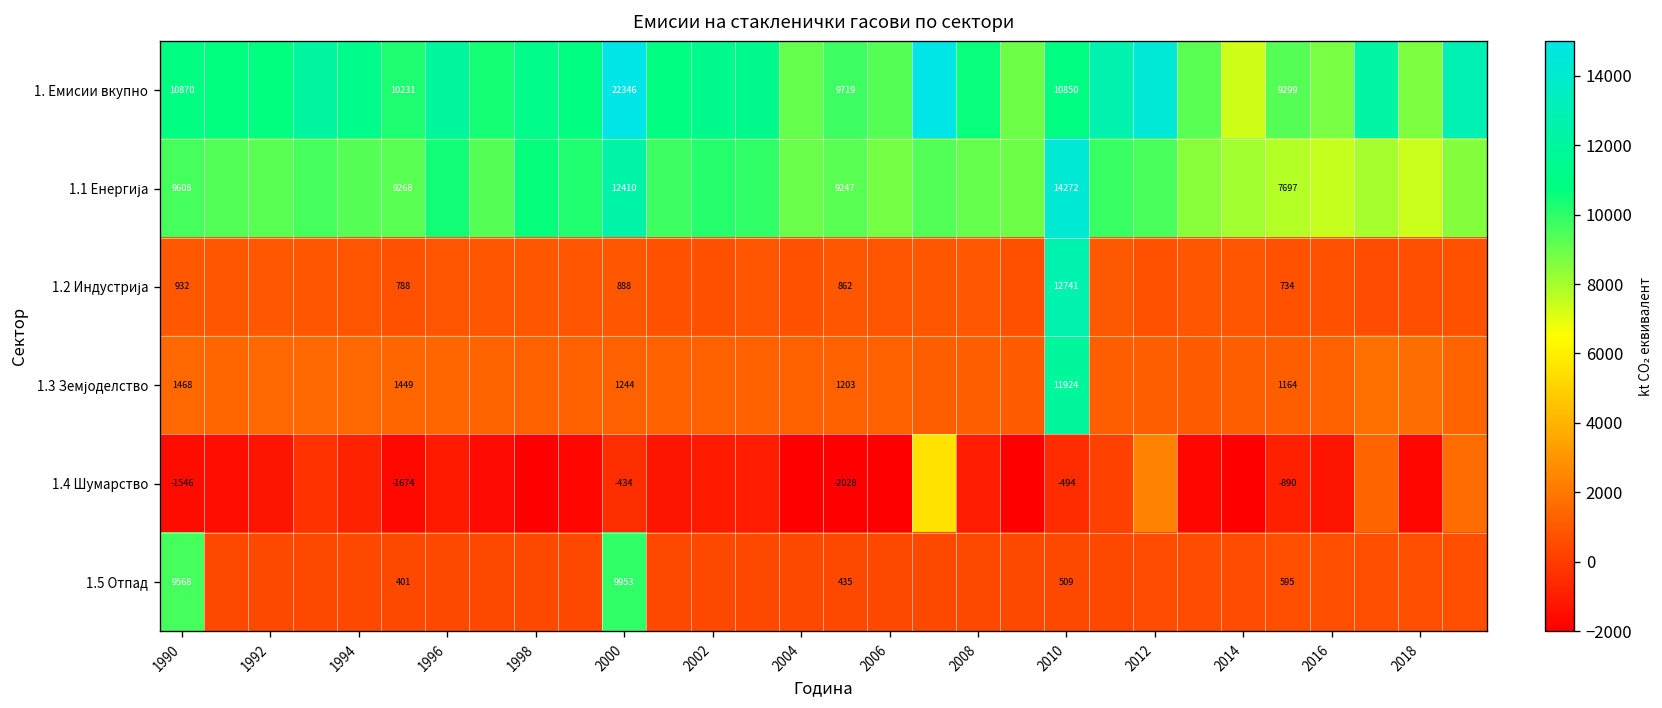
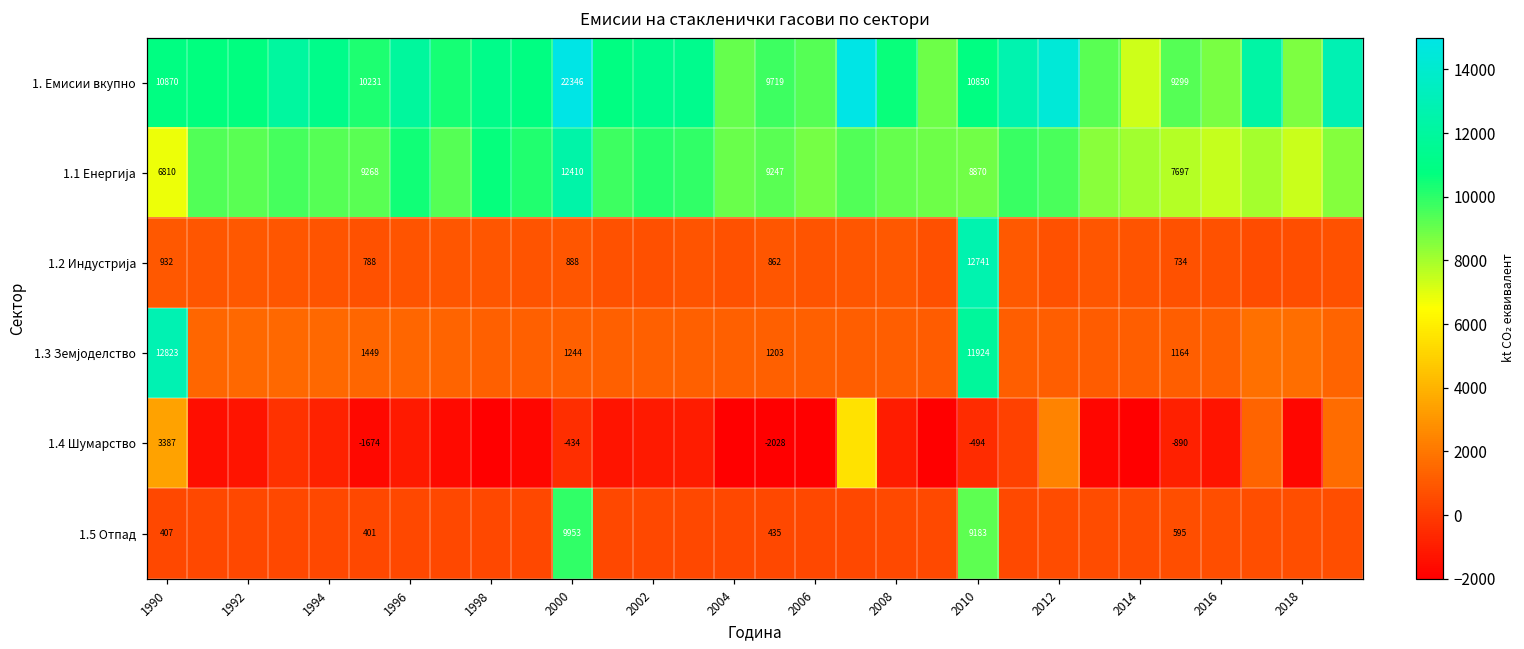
  {
    "1. Емисии вкупно": {
      "1990": 10870,
      "2000": 22346,
      "2010": 10850
    },
    "1.1 Енергија": {
-     "1990": 9608,
+     "1990": 6810,
      "2000": 12410,
-     "2010": 14272
+     "2010": 8870
    },
    "1.2 Индустрија": {
      "1990": 932,
      "2000": 888,
      "2010": 12741
    },
    "1.3 Земјоделство": {
-     "1990": 1468,
+     "1990": 12823,
      "2000": 1244,
      "2010": 11924
    },
    "1.4 Шумарство": {
-     "1990": -1546,
+     "1990": 3387,
      "2000": -434,
      "2010": -494
    },
    "1.5 Отпад": {
-     "1990": 9568,
+     "1990": 407,
      "2000": 9953,
-     "2010": 509
+     "2010": 9183
    }
  }
